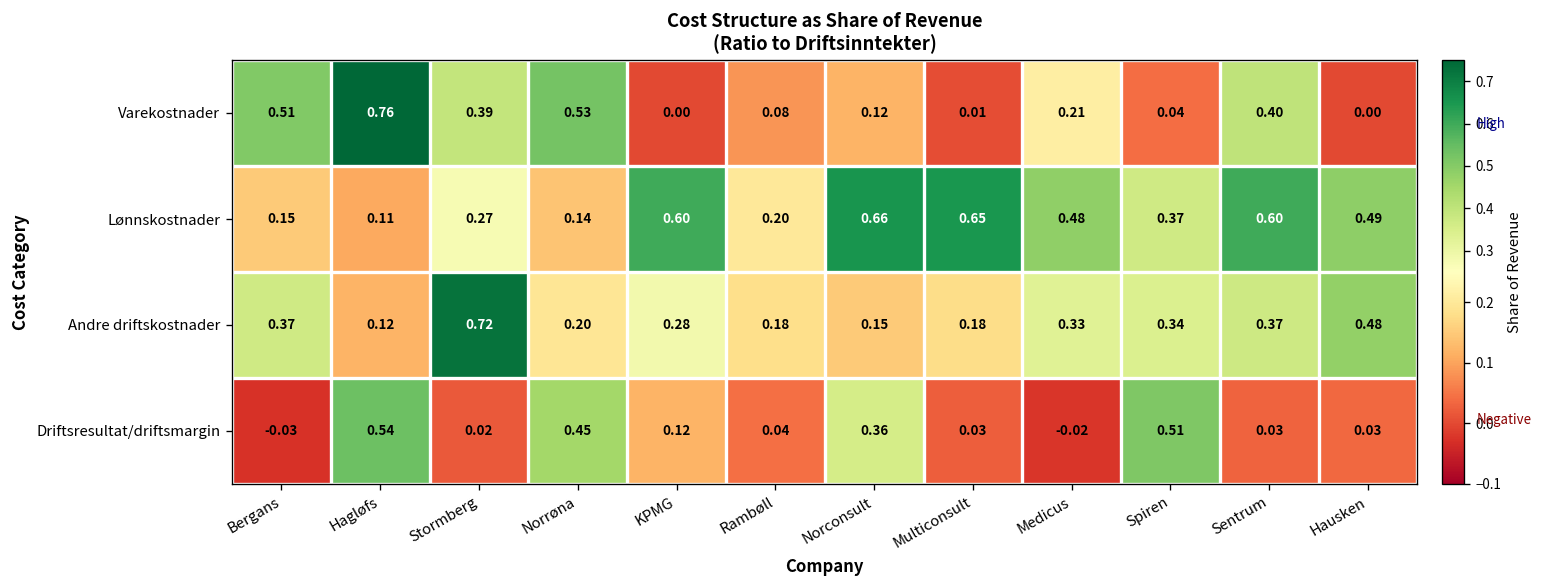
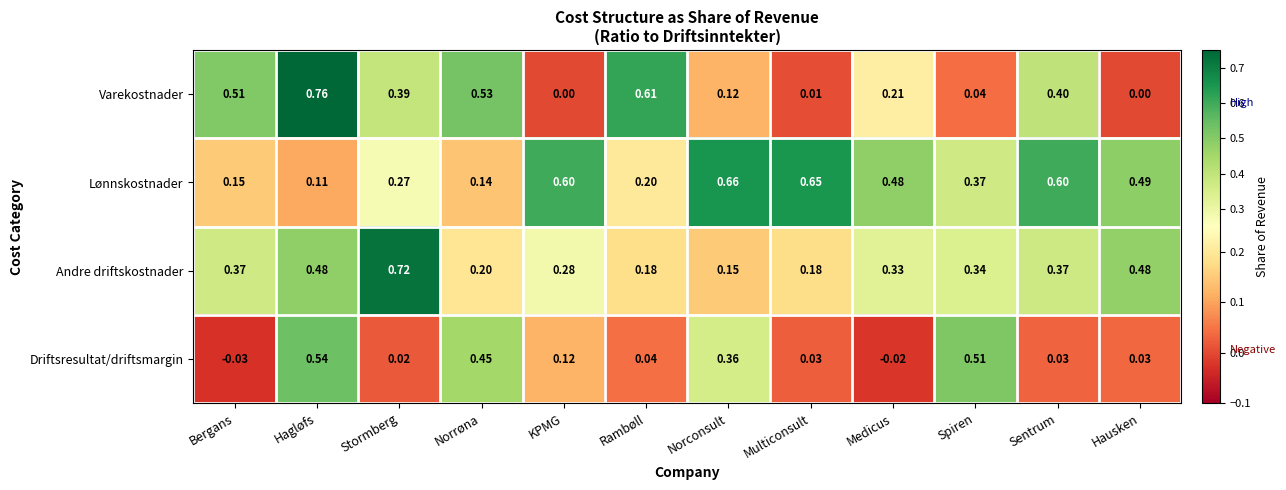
  {
    "Varekostnader": {
      "Bergans": 0.51,
      "Hagløfs": 0.76,
      "Stormberg": 0.39,
      "Norrøna": 0.53,
      "KPMG": 0.00,
-     "Rambøll": 0.08,
+     "Rambøll": 0.61,
      "Norconsult": 0.12,
      "Multiconsult": 0.01,
      "Medicus": 0.21,
      "Spiren": 0.04,
      "Sentrum": 0.40,
      "Hausken": 0.00
    },
    "Lønnskostnader": {
      "Bergans": 0.15,
      "Hagløfs": 0.11,
      "Stormberg": 0.27,
      "Norrøna": 0.14,
      "KPMG": 0.60,
      "Rambøll": 0.20,
      "Norconsult": 0.66,
      "Multiconsult": 0.65,
      "Medicus": 0.48,
      "Spiren": 0.37,
      "Sentrum": 0.60,
      "Hausken": 0.49
    },
    "Andre driftskostnader": {
      "Bergans": 0.37,
-     "Hagløfs": 0.12,
+     "Hagløfs": 0.48,
      "Stormberg": 0.72,
      "Norrøna": 0.20,
      "KPMG": 0.28,
      "Rambøll": 0.18,
      "Norconsult": 0.15,
      "Multiconsult": 0.18,
      "Medicus": 0.33,
      "Spiren": 0.34,
      "Sentrum": 0.37,
      "Hausken": 0.48
    },
    "Driftsresultat/driftsmargin": {
      "Bergans": -0.03,
      "Hagløfs": 0.54,
      "Stormberg": 0.02,
      "Norrøna": 0.45,
      "KPMG": 0.12,
      "Rambøll": 0.04,
      "Norconsult": 0.36,
      "Multiconsult": 0.03,
      "Medicus": -0.02,
      "Spiren": 0.51,
      "Sentrum": 0.03,
      "Hausken": 0.03
    }
  }
